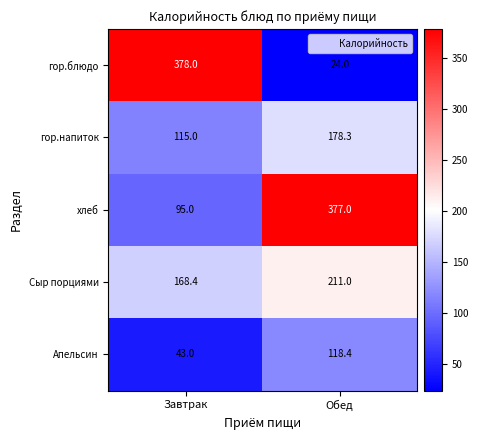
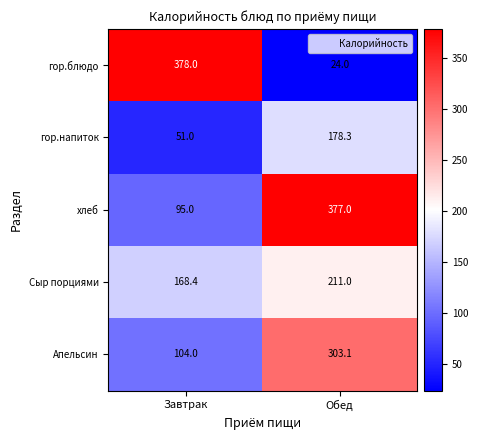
  {
    "гор.блюдо": {
      "Завтрак": 378.0,
      "Обед": 24.0
    },
    "гор.напиток": {
-     "Завтрак": 115.0,
+     "Завтрак": 51.0,
      "Обед": 178.3
    },
    "хлеб": {
      "Завтрак": 95.0,
      "Обед": 377.0
    },
    "Сыр порциями": {
      "Завтрак": 168.4,
      "Обед": 211.0
    },
    "Апельсин": {
-     "Завтрак": 43.0,
-     "Обед": 118.4
+     "Завтрак": 104.0,
+     "Обед": 303.1
    }
  }
